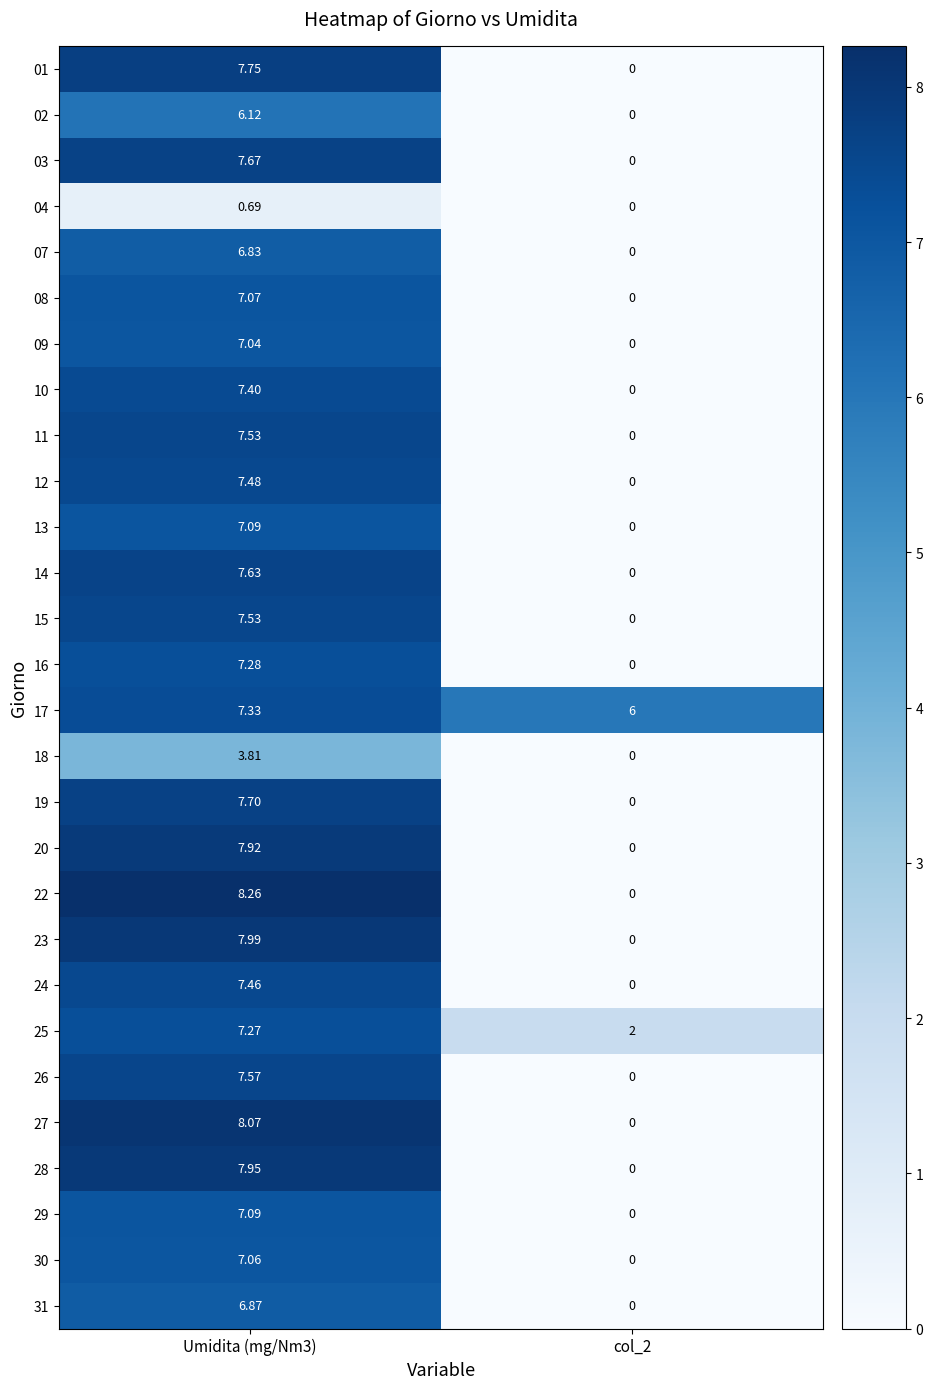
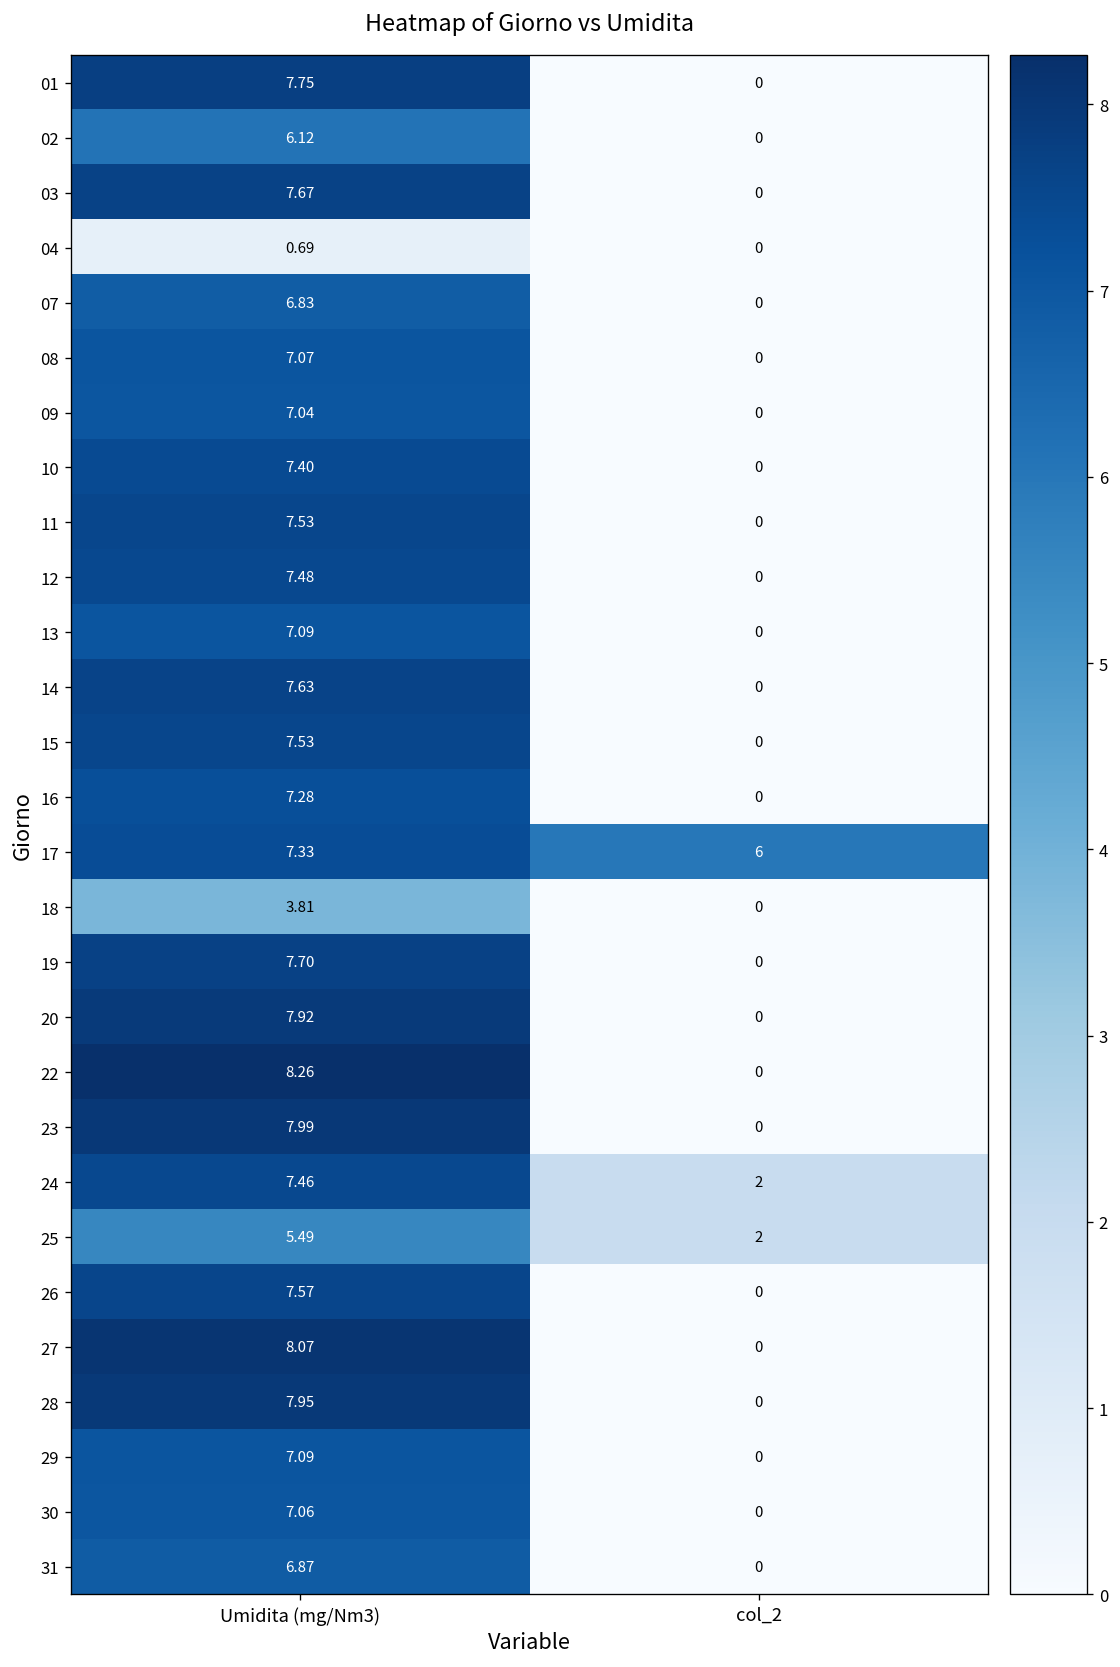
  {
    "01": {
      "Umidita (mg/Nm3)": 7.75,
      "col_2": 0
    },
    "02": {
      "Umidita (mg/Nm3)": 6.12,
      "col_2": 0
    },
    "03": {
      "Umidita (mg/Nm3)": 7.67,
      "col_2": 0
    },
    "04": {
      "Umidita (mg/Nm3)": 0.69,
      "col_2": 0
    },
    "07": {
      "Umidita (mg/Nm3)": 6.83,
      "col_2": 0
    },
    "08": {
      "Umidita (mg/Nm3)": 7.07,
      "col_2": 0
    },
    "09": {
      "Umidita (mg/Nm3)": 7.04,
      "col_2": 0
    },
    "10": {
      "Umidita (mg/Nm3)": 7.40,
      "col_2": 0
    },
    "11": {
      "Umidita (mg/Nm3)": 7.53,
      "col_2": 0
    },
    "12": {
      "Umidita (mg/Nm3)": 7.48,
      "col_2": 0
    },
    "13": {
      "Umidita (mg/Nm3)": 7.09,
      "col_2": 0
    },
    "14": {
      "Umidita (mg/Nm3)": 7.63,
      "col_2": 0
    },
    "15": {
      "Umidita (mg/Nm3)": 7.53,
      "col_2": 0
    },
    "16": {
      "Umidita (mg/Nm3)": 7.28,
      "col_2": 0
    },
    "17": {
      "Umidita (mg/Nm3)": 7.33,
      "col_2": 6
    },
    "18": {
      "Umidita (mg/Nm3)": 3.81,
      "col_2": 0
    },
    "19": {
      "Umidita (mg/Nm3)": 7.70,
      "col_2": 0
    },
    "20": {
      "Umidita (mg/Nm3)": 7.92,
      "col_2": 0
    },
    "22": {
      "Umidita (mg/Nm3)": 8.26,
      "col_2": 0
    },
    "23": {
      "Umidita (mg/Nm3)": 7.99,
      "col_2": 0
    },
    "24": {
      "Umidita (mg/Nm3)": 7.46,
-     "col_2": 0
+     "col_2": 2
    },
    "25": {
-     "Umidita (mg/Nm3)": 7.27,
+     "Umidita (mg/Nm3)": 5.49,
      "col_2": 2
    },
    "26": {
      "Umidita (mg/Nm3)": 7.57,
      "col_2": 0
    },
    "27": {
      "Umidita (mg/Nm3)": 8.07,
      "col_2": 0
    },
    "28": {
      "Umidita (mg/Nm3)": 7.95,
      "col_2": 0
    },
    "29": {
      "Umidita (mg/Nm3)": 7.09,
      "col_2": 0
    },
    "30": {
      "Umidita (mg/Nm3)": 7.06,
      "col_2": 0
    },
    "31": {
      "Umidita (mg/Nm3)": 6.87,
      "col_2": 0
    }
  }
